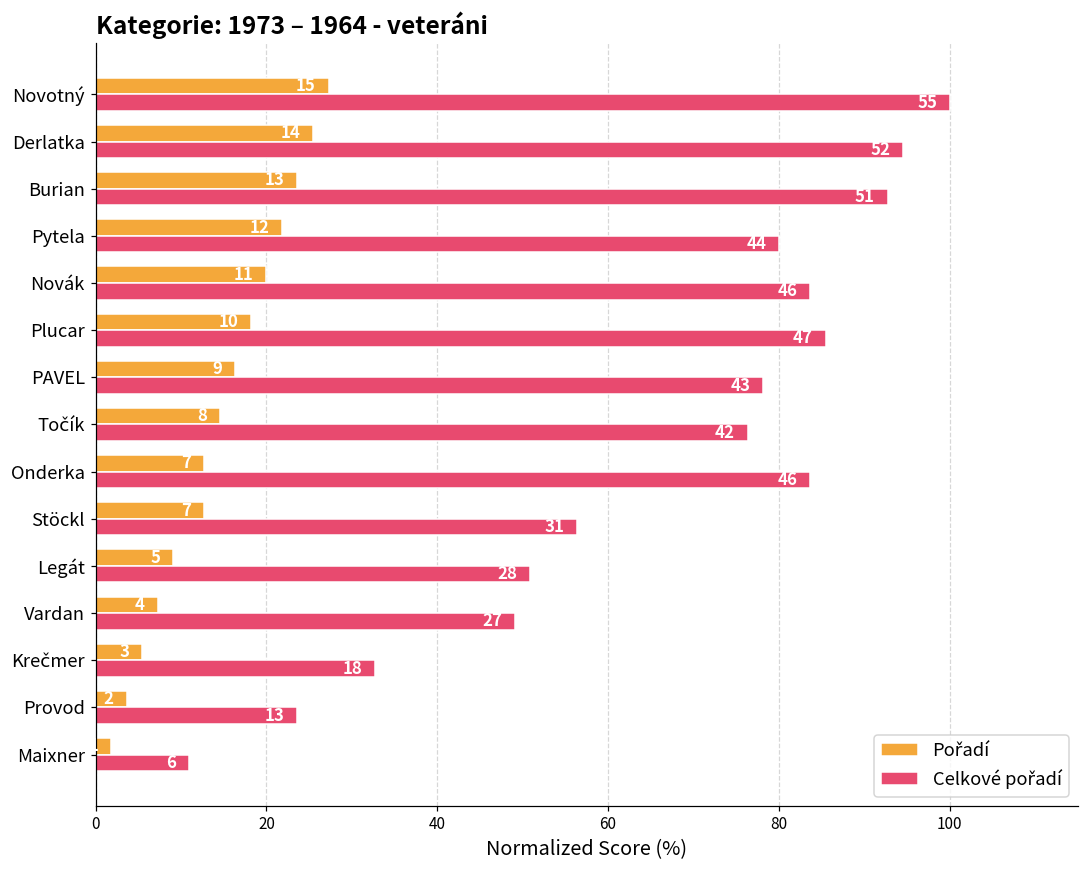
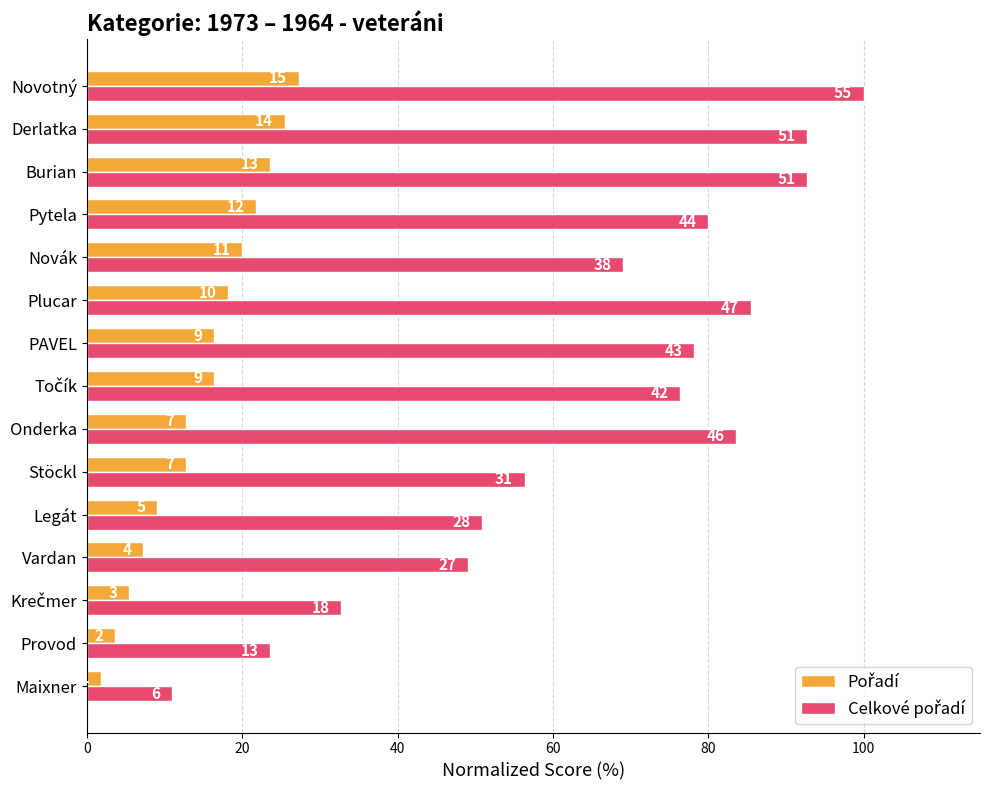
  {
    "Pořadí": {
-     "Točík": 8
+     "Točík": 9
    },
    "Celkové pořadí": {
-     "Derlatka": 52,
-     "Novák": 46
+     "Derlatka": 51,
+     "Novák": 38
    }
  }
